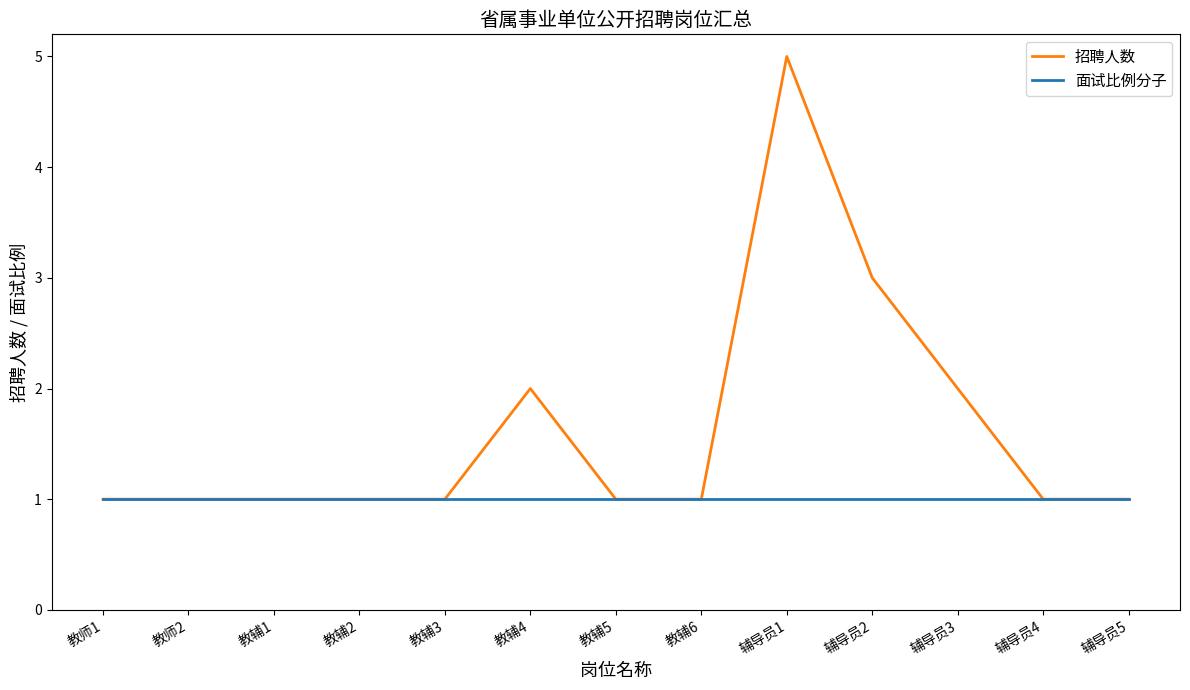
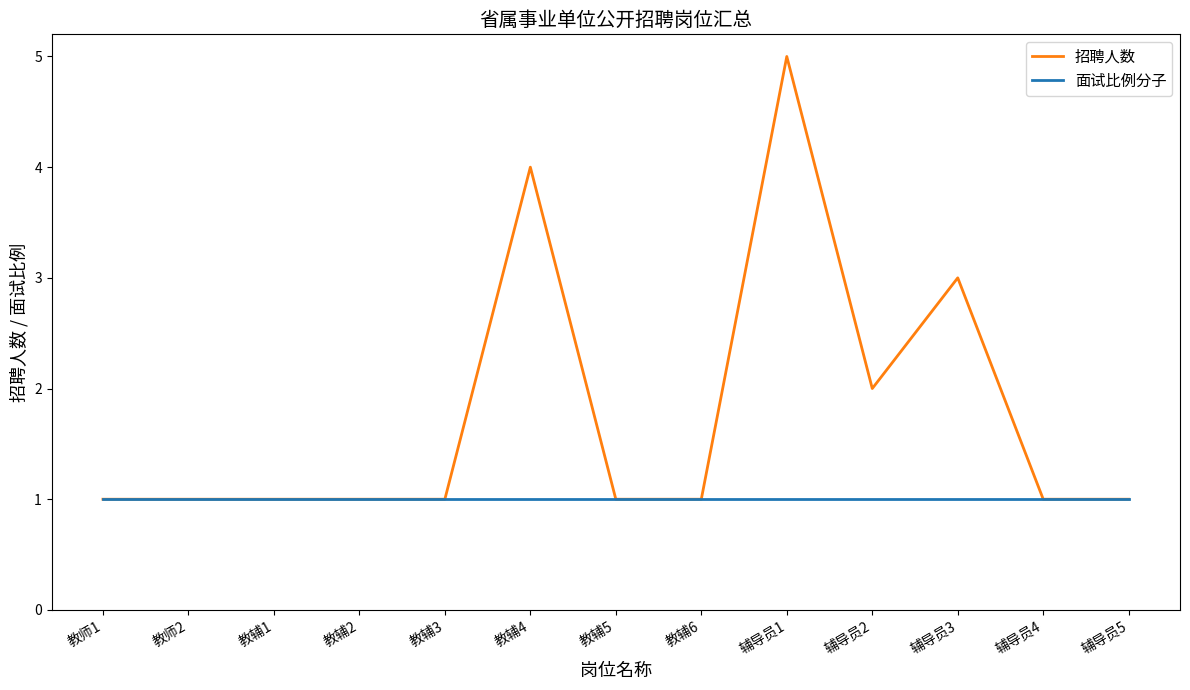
  {
    "招聘人数": {
-     "教辅4": 2,
+     "教辅4": 4,
      "辅导员1": 5,
-     "辅导员2": 3,
-     "辅导员3": 2
+     "辅导员2": 2,
+     "辅导员3": 3
    },
    "面试比例分子": {
      "教辅4": 1,
      "辅导员1": 1,
      "辅导员2": 1,
      "辅导员3": 1
    }
  }
